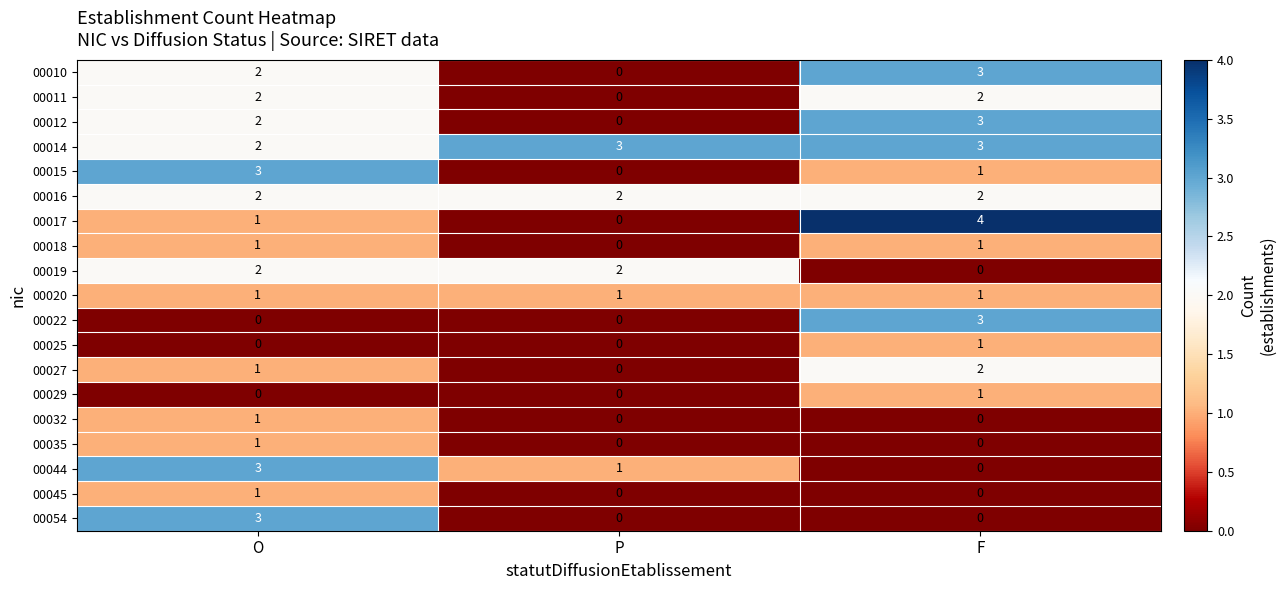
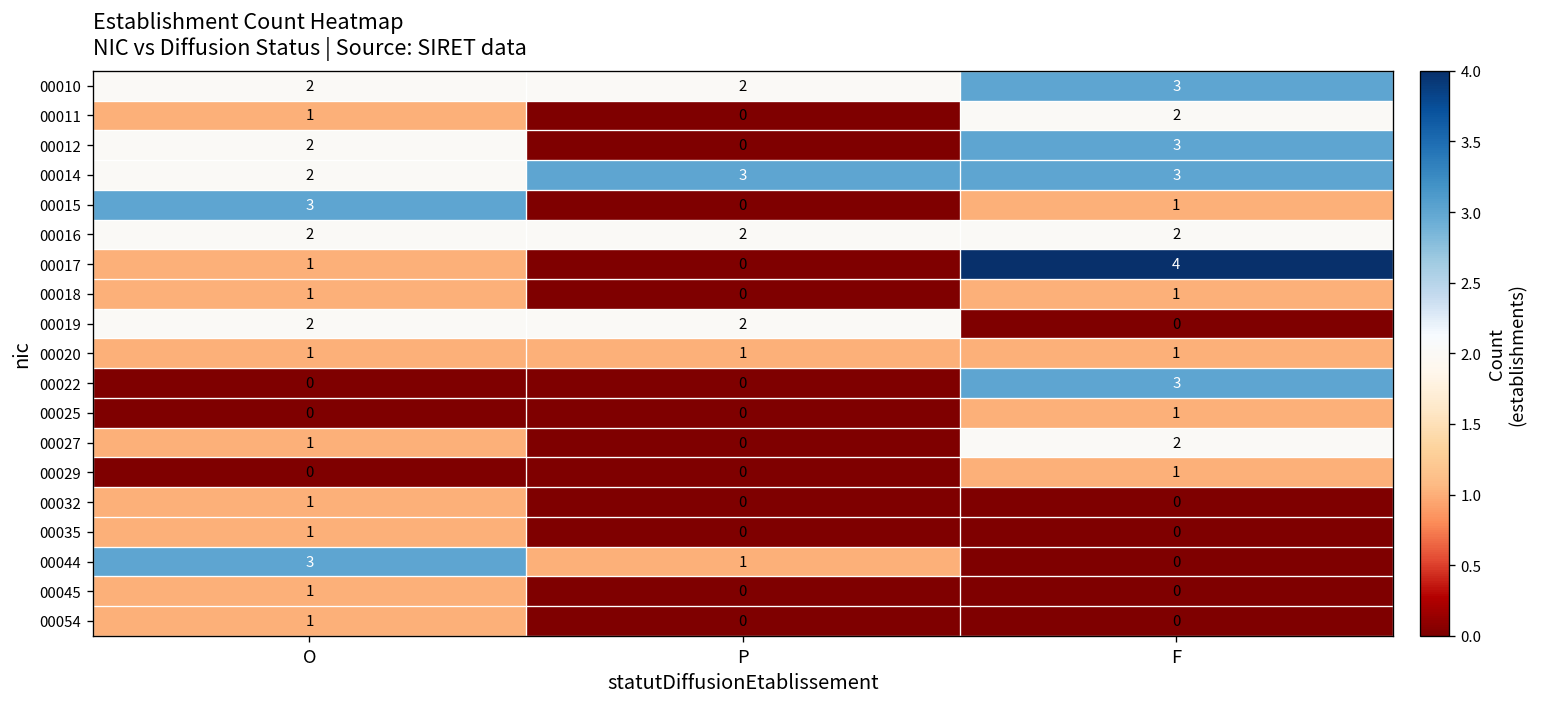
  {
    "00010": {
      "O": 2,
-     "P": 0,
+     "P": 2,
      "F": 3
    },
    "00011": {
-     "O": 2,
+     "O": 1,
      "P": 0,
      "F": 2
    },
    "00012": {
      "O": 2,
      "P": 0,
      "F": 3
    },
    "00014": {
      "O": 2,
      "P": 3,
      "F": 3
    },
    "00015": {
      "O": 3,
      "P": 0,
      "F": 1
    },
    "00016": {
      "O": 2,
      "P": 2,
      "F": 2
    },
    "00017": {
      "O": 1,
      "P": 0,
      "F": 4
    },
    "00018": {
      "O": 1,
      "P": 0,
      "F": 1
    },
    "00019": {
      "O": 2,
      "P": 2,
      "F": 0
    },
    "00020": {
      "O": 1,
      "P": 1,
      "F": 1
    },
    "00022": {
      "O": 0,
      "P": 0,
      "F": 3
    },
    "00025": {
      "O": 0,
      "P": 0,
      "F": 1
    },
    "00027": {
      "O": 1,
      "P": 0,
      "F": 2
    },
    "00029": {
      "O": 0,
      "P": 0,
      "F": 1
    },
    "00032": {
      "O": 1,
      "P": 0,
      "F": 0
    },
    "00035": {
      "O": 1,
      "P": 0,
      "F": 0
    },
    "00044": {
      "O": 3,
      "P": 1,
      "F": 0
    },
    "00045": {
      "O": 1,
      "P": 0,
      "F": 0
    },
    "00054": {
-     "O": 3,
+     "O": 1,
      "P": 0,
      "F": 0
    }
  }
